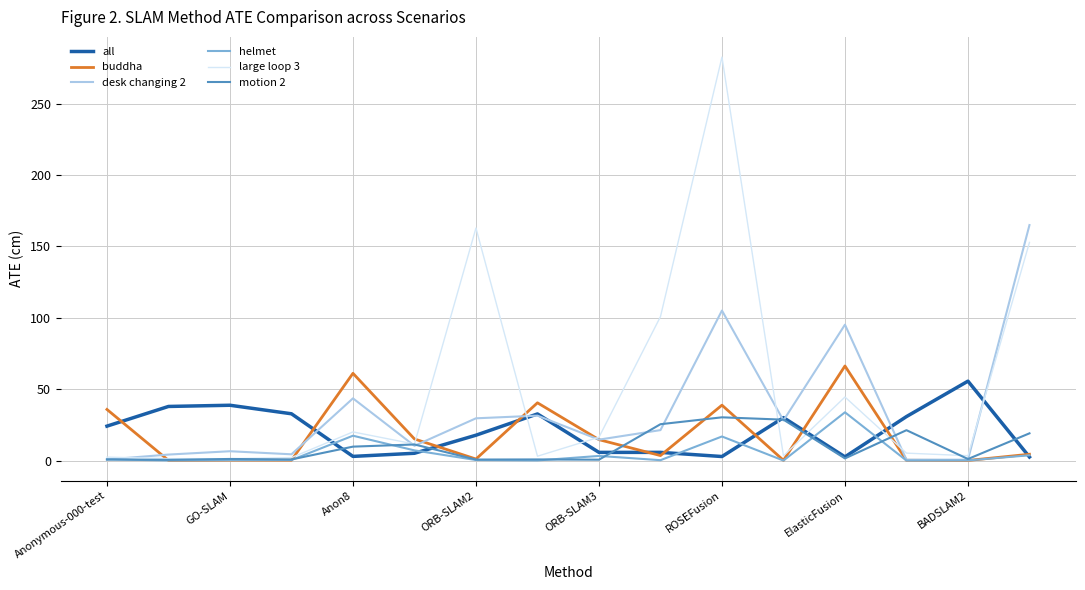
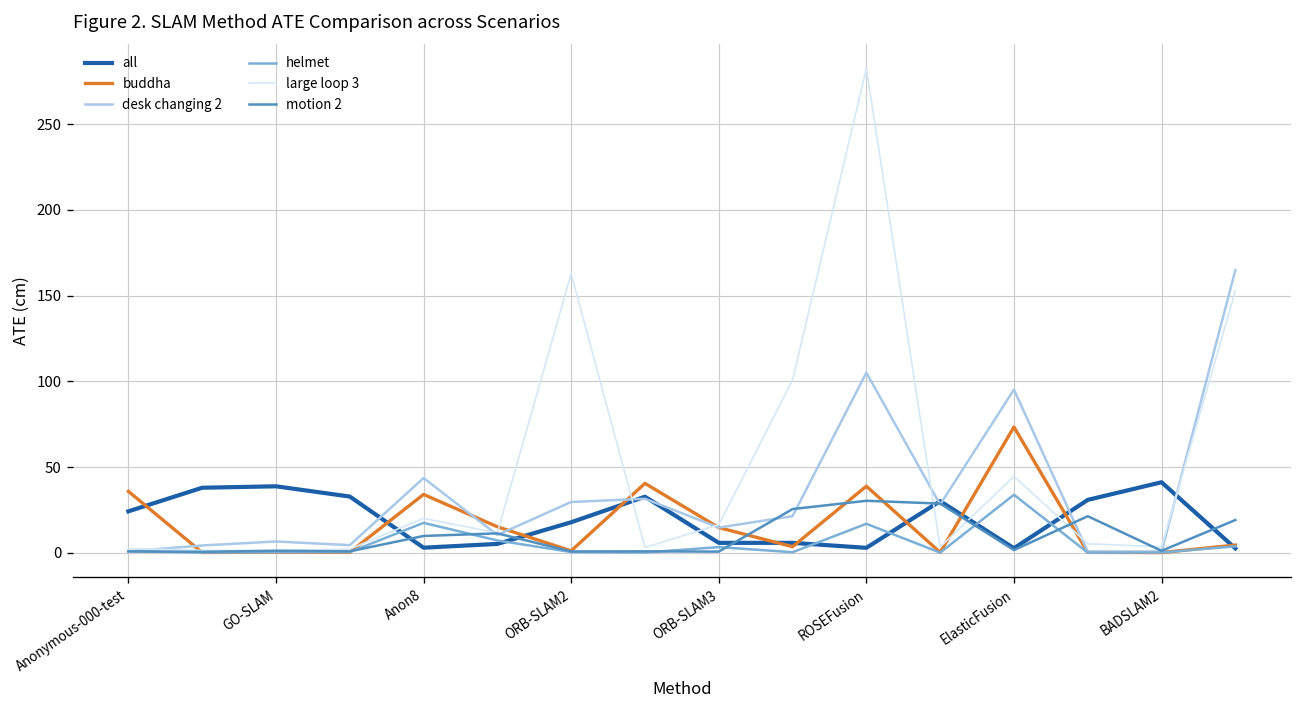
  {
    "all": {
      "Anonymous-000-test": 24,
      "GO-SLAM": 39,
      "Anon8": 3,
      "ORB-SLAM2": 18,
      "ORB-SLAM3": 6,
      "ROSEFusion": 3,
-     "BADSLAM2": 56
+     "BADSLAM2": 41
    },
    "buddha": {
      "Anonymous-000-test": 36,
-     "Anon8": 61,
+     "Anon8": 34,
      "ROSEFusion": 39,
-     "ElasticFusion": 66
+     "ElasticFusion": 73
    }
  }
